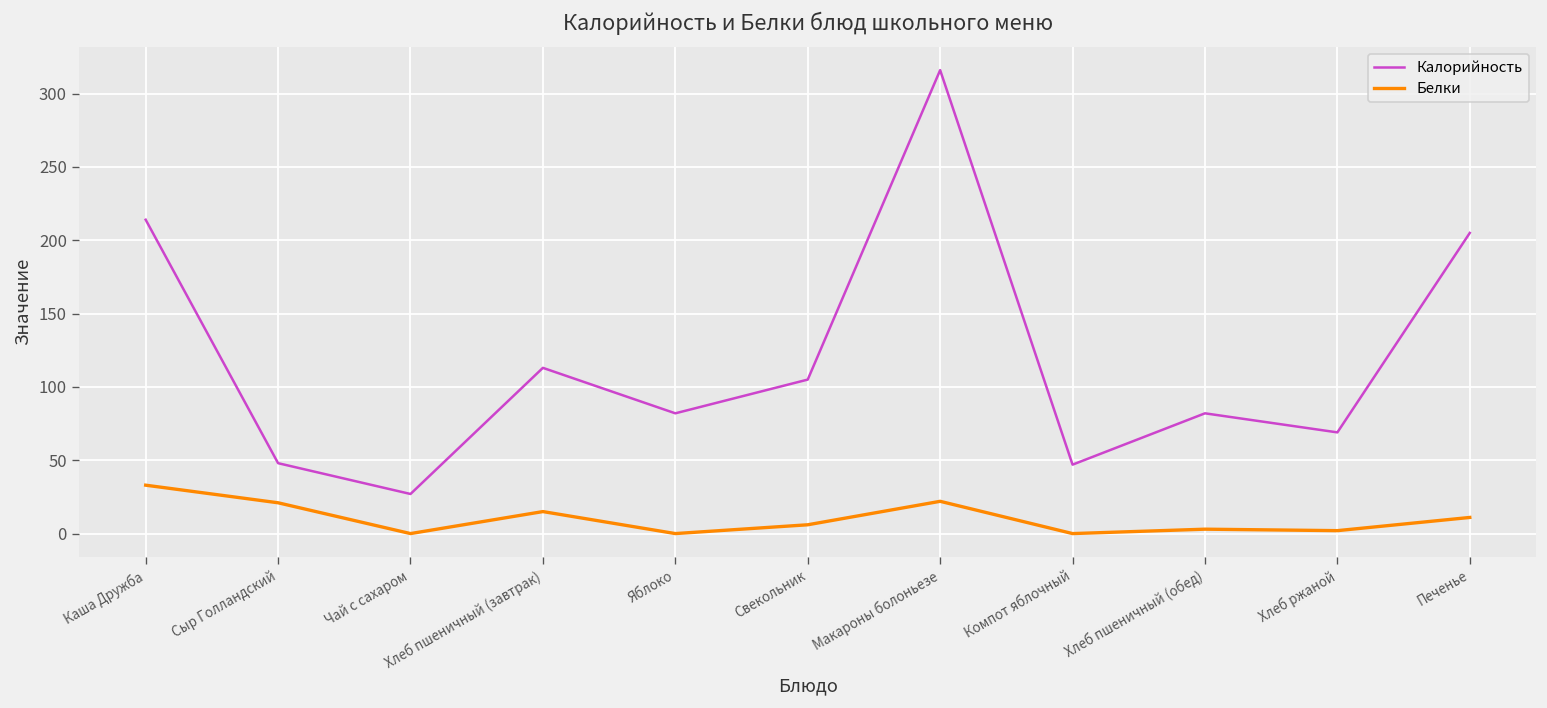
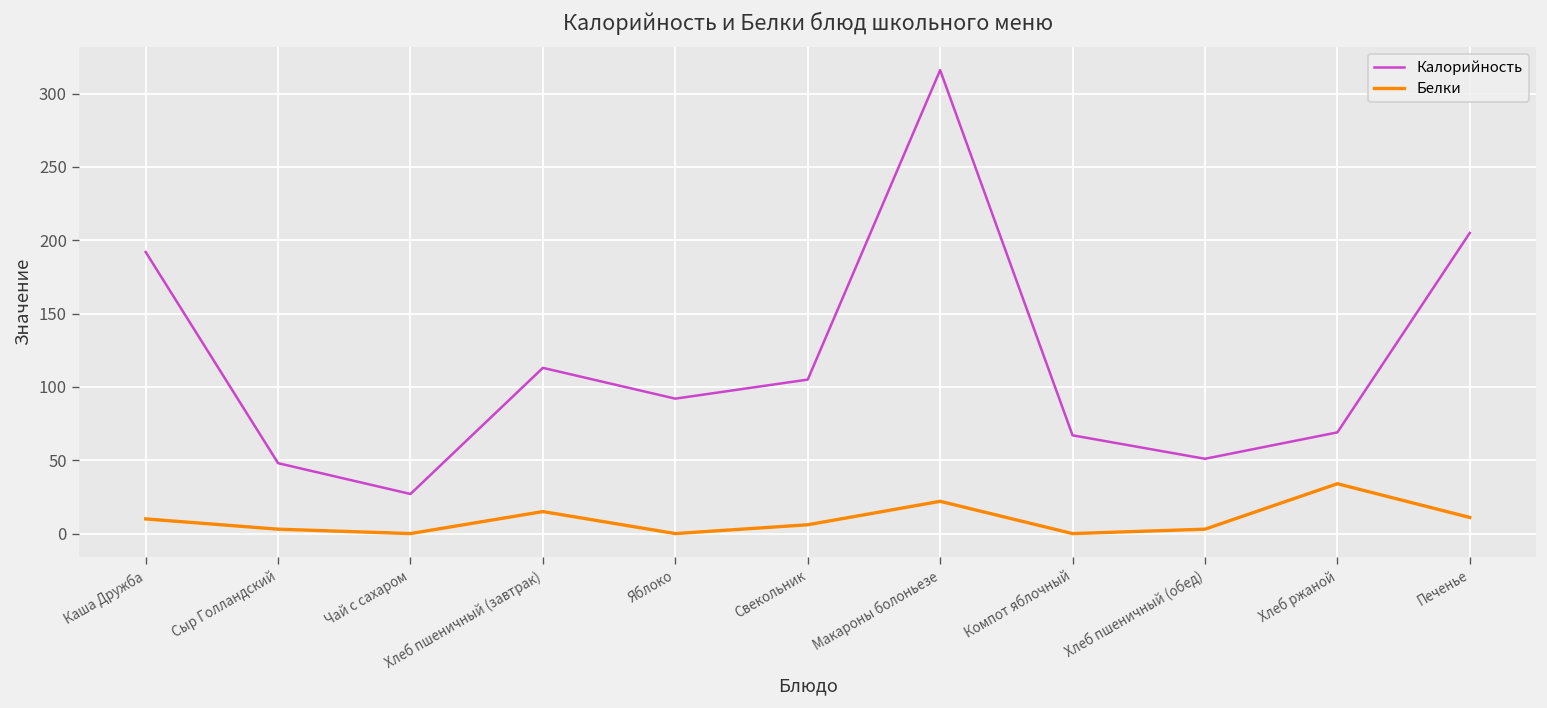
  {
    "Калорийность": {
-     "Каша Дружба": 214,
+     "Каша Дружба": 192,
      "Сыр Голландский": 48,
      "Чай с сахаром": 27,
      "Хлеб пшеничный (завтрак)": 113,
-     "Яблоко": 82,
+     "Яблоко": 92,
      "Свекольник": 105,
      "Макароны болоньезе": 316,
-     "Компот яблочный": 47,
-     "Хлеб пшеничный (обед)": 82,
+     "Компот яблочный": 67,
+     "Хлеб пшеничный (обед)": 51,
      "Хлеб ржаной": 69,
      "Печенье": 205
    },
    "Белки": {
-     "Каша Дружба": 33,
-     "Сыр Голландский": 21,
+     "Каша Дружба": 10,
+     "Сыр Голландский": 3,
      "Чай с сахаром": 0,
      "Хлеб пшеничный (завтрак)": 15,
      "Яблоко": 0,
      "Свекольник": 6,
      "Макароны болоньезе": 22,
      "Компот яблочный": 0,
      "Хлеб пшеничный (обед)": 3,
-     "Хлеб ржаной": 2,
+     "Хлеб ржаной": 34,
      "Печенье": 11
    }
  }
